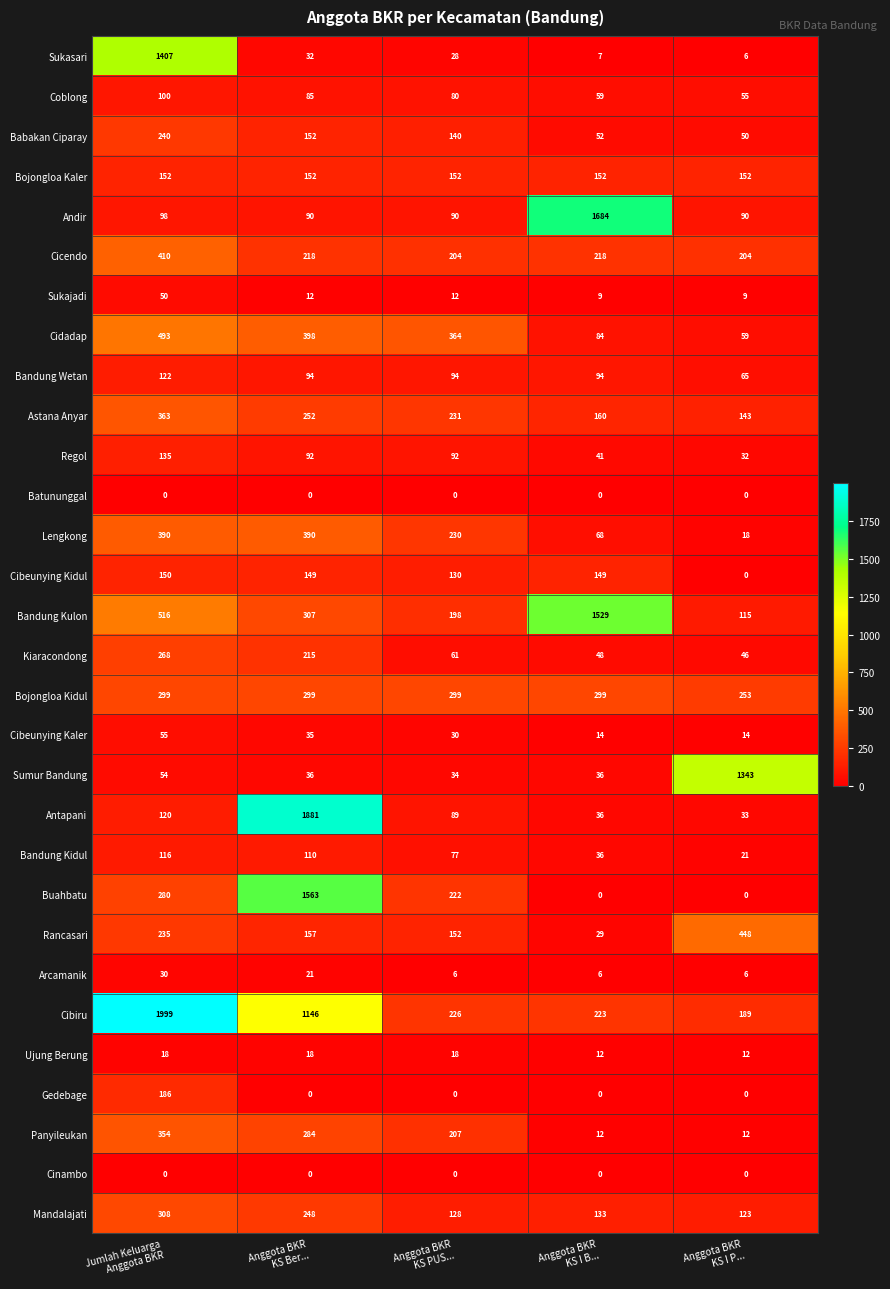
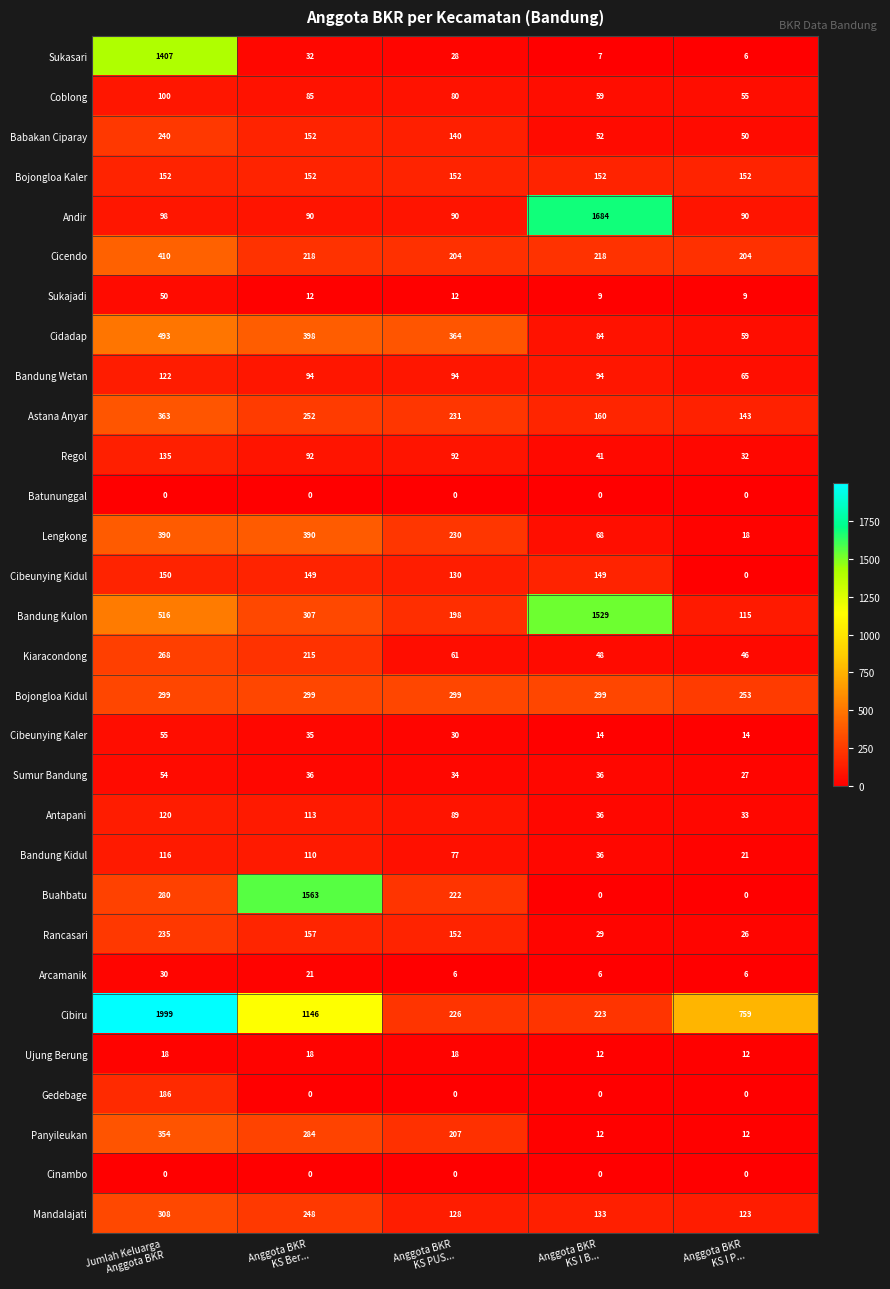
  {
    "Sukasari": {
      "Jumlah Keluarga Anggota BKR": 1407,
      "Anggota BKR KS Ber...": 32,
      "Anggota BKR KS PUS...": 28,
      "Anggota BKR KS I B...": 7,
      "Anggota BKR KS I P...": 6
    },
    "Coblong": {
      "Jumlah Keluarga Anggota BKR": 100,
      "Anggota BKR KS Ber...": 85,
      "Anggota BKR KS PUS...": 80,
      "Anggota BKR KS I B...": 59,
      "Anggota BKR KS I P...": 55
    },
    "Babakan Ciparay": {
      "Jumlah Keluarga Anggota BKR": 240,
      "Anggota BKR KS Ber...": 152,
      "Anggota BKR KS PUS...": 140,
      "Anggota BKR KS I B...": 52,
      "Anggota BKR KS I P...": 50
    },
    "Bojongloa Kaler": {
      "Jumlah Keluarga Anggota BKR": 152,
      "Anggota BKR KS Ber...": 152,
      "Anggota BKR KS PUS...": 152,
      "Anggota BKR KS I B...": 152,
      "Anggota BKR KS I P...": 152
    },
    "Andir": {
      "Jumlah Keluarga Anggota BKR": 98,
      "Anggota BKR KS Ber...": 90,
      "Anggota BKR KS PUS...": 90,
      "Anggota BKR KS I B...": 1684,
      "Anggota BKR KS I P...": 90
    },
    "Cicendo": {
      "Jumlah Keluarga Anggota BKR": 410,
      "Anggota BKR KS Ber...": 218,
      "Anggota BKR KS PUS...": 204,
      "Anggota BKR KS I B...": 218,
      "Anggota BKR KS I P...": 204
    },
    "Sukajadi": {
      "Jumlah Keluarga Anggota BKR": 50,
      "Anggota BKR KS Ber...": 12,
      "Anggota BKR KS PUS...": 12,
      "Anggota BKR KS I B...": 9,
      "Anggota BKR KS I P...": 9
    },
    "Cidadap": {
      "Jumlah Keluarga Anggota BKR": 493,
      "Anggota BKR KS Ber...": 398,
      "Anggota BKR KS PUS...": 364,
      "Anggota BKR KS I B...": 84,
      "Anggota BKR KS I P...": 59
    },
    "Bandung Wetan": {
      "Jumlah Keluarga Anggota BKR": 122,
      "Anggota BKR KS Ber...": 94,
      "Anggota BKR KS PUS...": 94,
      "Anggota BKR KS I B...": 94,
      "Anggota BKR KS I P...": 65
    },
    "Astana Anyar": {
      "Jumlah Keluarga Anggota BKR": 363,
      "Anggota BKR KS Ber...": 252,
      "Anggota BKR KS PUS...": 231,
      "Anggota BKR KS I B...": 160,
      "Anggota BKR KS I P...": 143
    },
    "Regol": {
      "Jumlah Keluarga Anggota BKR": 135,
      "Anggota BKR KS Ber...": 92,
      "Anggota BKR KS PUS...": 92,
      "Anggota BKR KS I B...": 41,
      "Anggota BKR KS I P...": 32
    },
    "Batununggal": {
      "Jumlah Keluarga Anggota BKR": 0,
      "Anggota BKR KS Ber...": 0,
      "Anggota BKR KS PUS...": 0,
      "Anggota BKR KS I B...": 0,
      "Anggota BKR KS I P...": 0
    },
    "Lengkong": {
      "Jumlah Keluarga Anggota BKR": 390,
      "Anggota BKR KS Ber...": 390,
      "Anggota BKR KS PUS...": 230,
      "Anggota BKR KS I B...": 68,
      "Anggota BKR KS I P...": 18
    },
    "Cibeunying Kidul": {
      "Jumlah Keluarga Anggota BKR": 150,
      "Anggota BKR KS Ber...": 149,
      "Anggota BKR KS PUS...": 130,
      "Anggota BKR KS I B...": 149,
      "Anggota BKR KS I P...": 0
    },
    "Bandung Kulon": {
      "Jumlah Keluarga Anggota BKR": 516,
      "Anggota BKR KS Ber...": 307,
      "Anggota BKR KS PUS...": 198,
      "Anggota BKR KS I B...": 1529,
      "Anggota BKR KS I P...": 115
    },
    "Kiaracondong": {
      "Jumlah Keluarga Anggota BKR": 268,
      "Anggota BKR KS Ber...": 215,
      "Anggota BKR KS PUS...": 61,
      "Anggota BKR KS I B...": 48,
      "Anggota BKR KS I P...": 46
    },
    "Bojongloa Kidul": {
      "Jumlah Keluarga Anggota BKR": 299,
      "Anggota BKR KS Ber...": 299,
      "Anggota BKR KS PUS...": 299,
      "Anggota BKR KS I B...": 299,
      "Anggota BKR KS I P...": 253
    },
    "Cibeunying Kaler": {
      "Jumlah Keluarga Anggota BKR": 55,
      "Anggota BKR KS Ber...": 35,
      "Anggota BKR KS PUS...": 30,
      "Anggota BKR KS I B...": 14,
      "Anggota BKR KS I P...": 14
    },
    "Sumur Bandung": {
      "Jumlah Keluarga Anggota BKR": 54,
      "Anggota BKR KS Ber...": 36,
      "Anggota BKR KS PUS...": 34,
      "Anggota BKR KS I B...": 36,
-     "Anggota BKR KS I P...": 1343
+     "Anggota BKR KS I P...": 27
    },
    "Antapani": {
      "Jumlah Keluarga Anggota BKR": 120,
-     "Anggota BKR KS Ber...": 1881,
+     "Anggota BKR KS Ber...": 113,
      "Anggota BKR KS PUS...": 89,
      "Anggota BKR KS I B...": 36,
      "Anggota BKR KS I P...": 33
    },
    "Bandung Kidul": {
      "Jumlah Keluarga Anggota BKR": 116,
      "Anggota BKR KS Ber...": 110,
      "Anggota BKR KS PUS...": 77,
      "Anggota BKR KS I B...": 36,
      "Anggota BKR KS I P...": 21
    },
    "Buahbatu": {
      "Jumlah Keluarga Anggota BKR": 280,
      "Anggota BKR KS Ber...": 1563,
      "Anggota BKR KS PUS...": 222,
      "Anggota BKR KS I B...": 0,
      "Anggota BKR KS I P...": 0
    },
    "Rancasari": {
      "Jumlah Keluarga Anggota BKR": 235,
      "Anggota BKR KS Ber...": 157,
      "Anggota BKR KS PUS...": 152,
      "Anggota BKR KS I B...": 29,
-     "Anggota BKR KS I P...": 448
+     "Anggota BKR KS I P...": 26
    },
    "Arcamanik": {
      "Jumlah Keluarga Anggota BKR": 30,
      "Anggota BKR KS Ber...": 21,
      "Anggota BKR KS PUS...": 6,
      "Anggota BKR KS I B...": 6,
      "Anggota BKR KS I P...": 6
    },
    "Cibiru": {
      "Jumlah Keluarga Anggota BKR": 1999,
      "Anggota BKR KS Ber...": 1146,
      "Anggota BKR KS PUS...": 226,
      "Anggota BKR KS I B...": 223,
-     "Anggota BKR KS I P...": 189
+     "Anggota BKR KS I P...": 759
    },
    "Ujung Berung": {
      "Jumlah Keluarga Anggota BKR": 18,
      "Anggota BKR KS Ber...": 18,
      "Anggota BKR KS PUS...": 18,
      "Anggota BKR KS I B...": 12,
      "Anggota BKR KS I P...": 12
    },
    "Gedebage": {
      "Jumlah Keluarga Anggota BKR": 186,
      "Anggota BKR KS Ber...": 0,
      "Anggota BKR KS PUS...": 0,
      "Anggota BKR KS I B...": 0,
      "Anggota BKR KS I P...": 0
    },
    "Panyileukan": {
      "Jumlah Keluarga Anggota BKR": 354,
      "Anggota BKR KS Ber...": 284,
      "Anggota BKR KS PUS...": 207,
      "Anggota BKR KS I B...": 12,
      "Anggota BKR KS I P...": 12
    },
    "Cinambo": {
      "Jumlah Keluarga Anggota BKR": 0,
      "Anggota BKR KS Ber...": 0,
      "Anggota BKR KS PUS...": 0,
      "Anggota BKR KS I B...": 0,
      "Anggota BKR KS I P...": 0
    },
    "Mandalajati": {
      "Jumlah Keluarga Anggota BKR": 308,
      "Anggota BKR KS Ber...": 248,
      "Anggota BKR KS PUS...": 128,
      "Anggota BKR KS I B...": 133,
      "Anggota BKR KS I P...": 123
    }
  }
